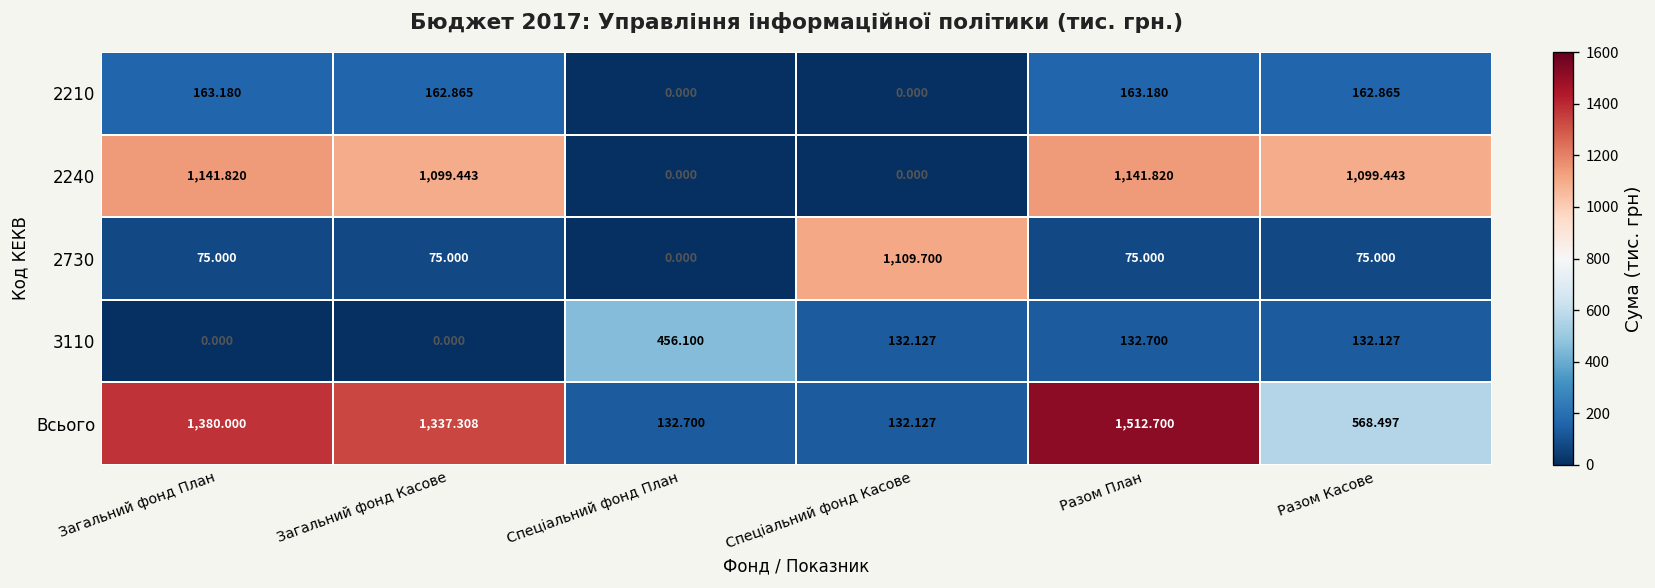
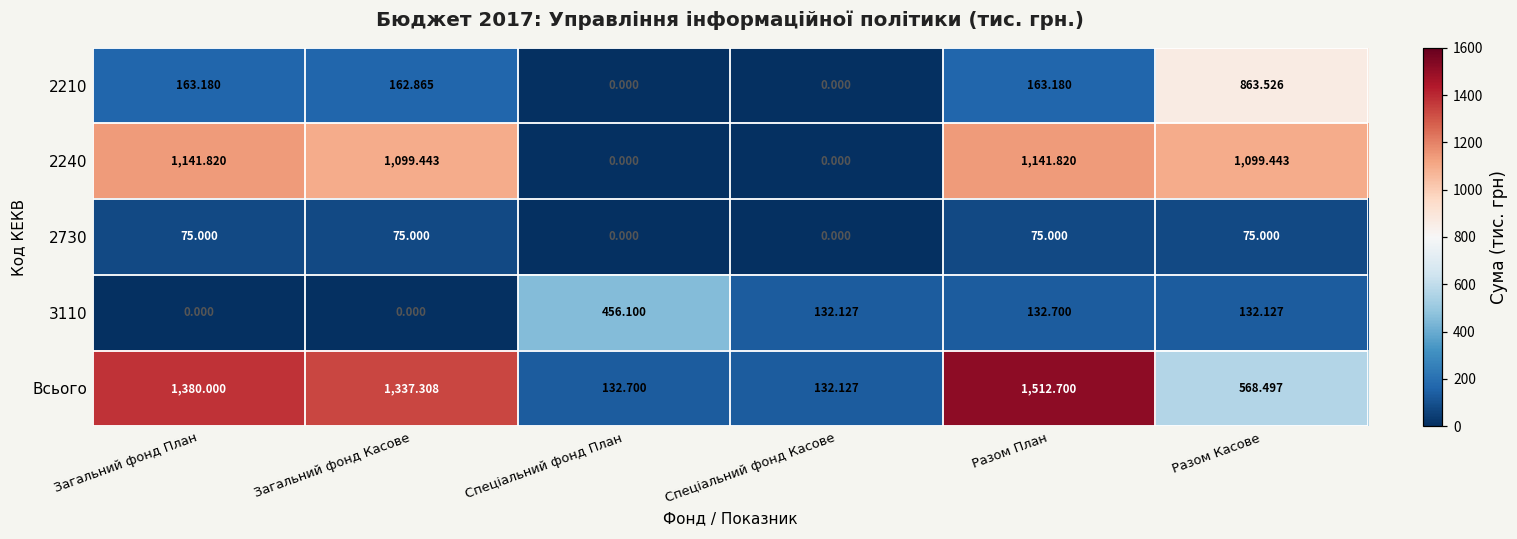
  {
    "2210": {
      "Загальний фонд План": "163.180",
      "Загальний фонд Касове": "162.865",
      "Спеціальний фонд План": "0.000",
      "Спеціальний фонд Касове": "0.000",
      "Разом План": "163.180",
-     "Разом Касове": "162.865"
+     "Разом Касове": "863.526"
    },
    "2240": {
      "Загальний фонд План": "1,141.820",
      "Загальний фонд Касове": "1,099.443",
      "Спеціальний фонд План": "0.000",
      "Спеціальний фонд Касове": "0.000",
      "Разом План": "1,141.820",
      "Разом Касове": "1,099.443"
    },
    "2730": {
      "Загальний фонд План": "75.000",
      "Загальний фонд Касове": "75.000",
      "Спеціальний фонд План": "0.000",
-     "Спеціальний фонд Касове": "1,109.700",
+     "Спеціальний фонд Касове": "0.000",
      "Разом План": "75.000",
      "Разом Касове": "75.000"
    },
    "3110": {
      "Загальний фонд План": "0.000",
      "Загальний фонд Касове": "0.000",
      "Спеціальний фонд План": "456.100",
      "Спеціальний фонд Касове": "132.127",
      "Разом План": "132.700",
      "Разом Касове": "132.127"
    },
    "Всього": {
      "Загальний фонд План": "1,380.000",
      "Загальний фонд Касове": "1,337.308",
      "Спеціальний фонд План": "132.700",
      "Спеціальний фонд Касове": "132.127",
      "Разом План": "1,512.700",
      "Разом Касове": "568.497"
    }
  }
